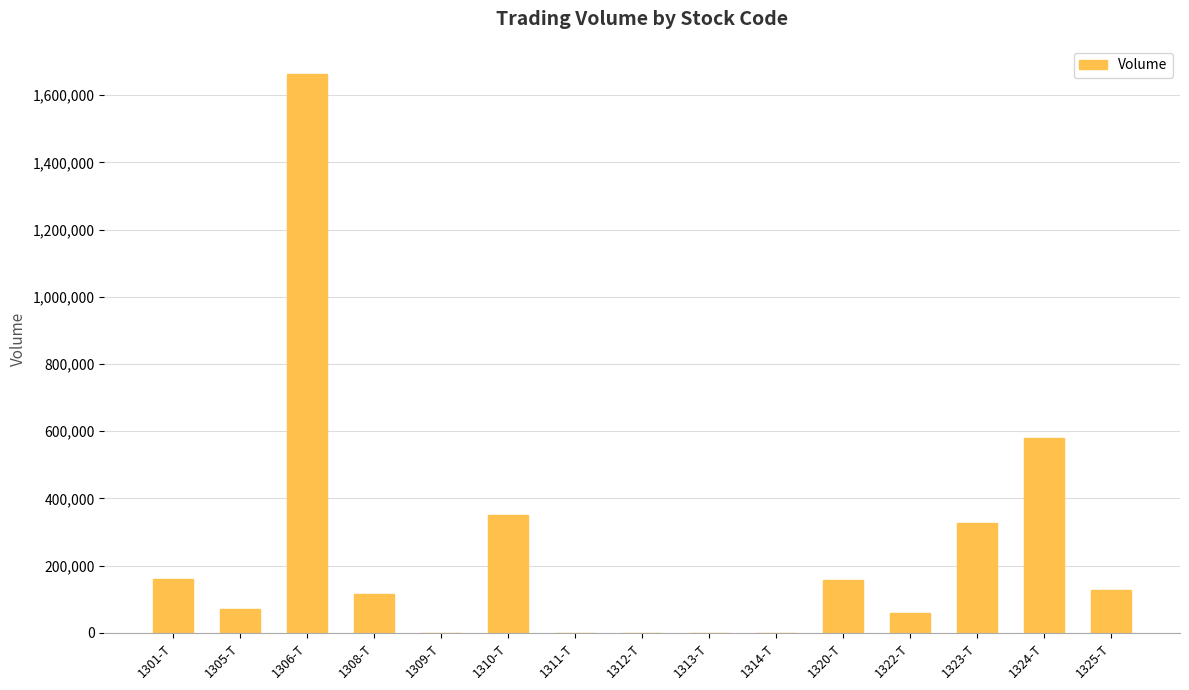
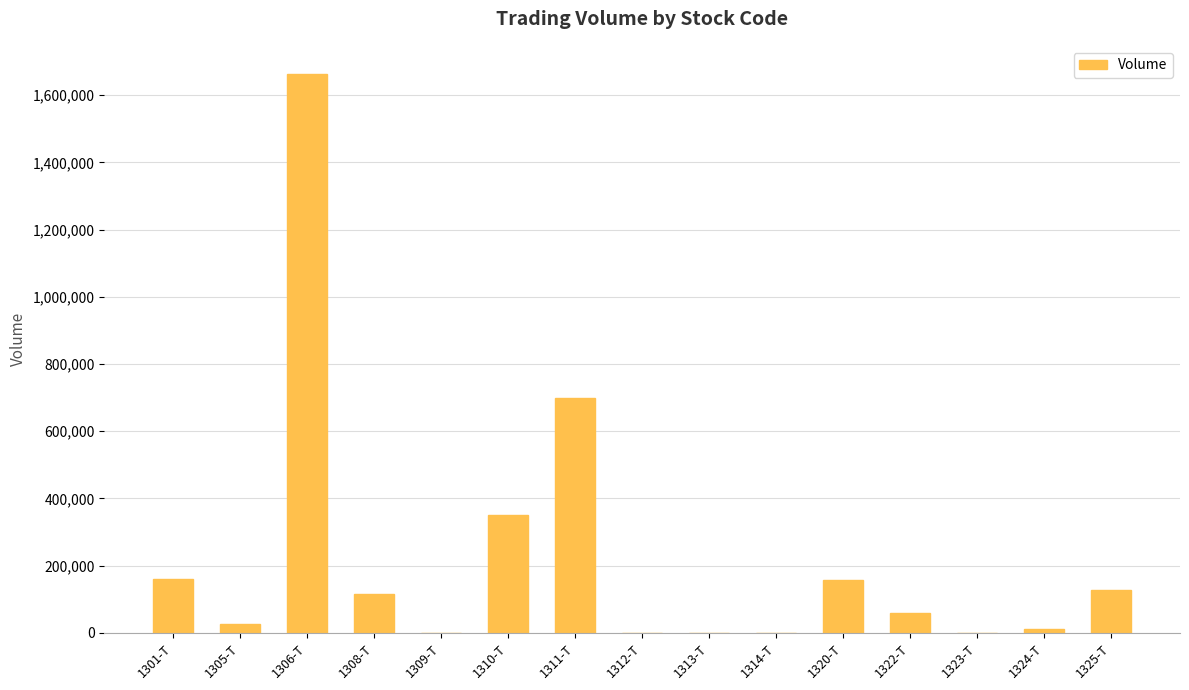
  {
    "1301-T": "160,000",
-   "1305-T": "70,000",
+   "1305-T": "30,000",
    "1306-T": "1,660,000",
    "1308-T": "120,000",
    "1310-T": "350,000",
-   "1311-T": "0",
+   "1311-T": "700,000",
    "1312-T": "0",
    "1314-T": "0",
    "1320-T": "160,000",
    "1322-T": "60,000",
-   "1323-T": "330,000",
-   "1324-T": "580,000",
+   "1323-T": "0",
+   "1324-T": "10,000",
    "1325-T": "130,000"
  }
